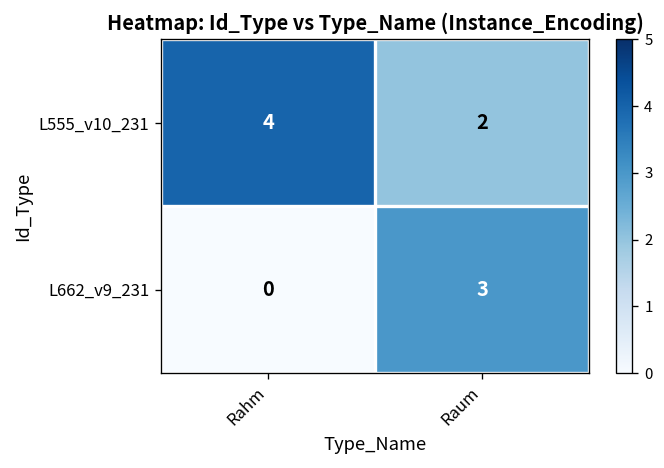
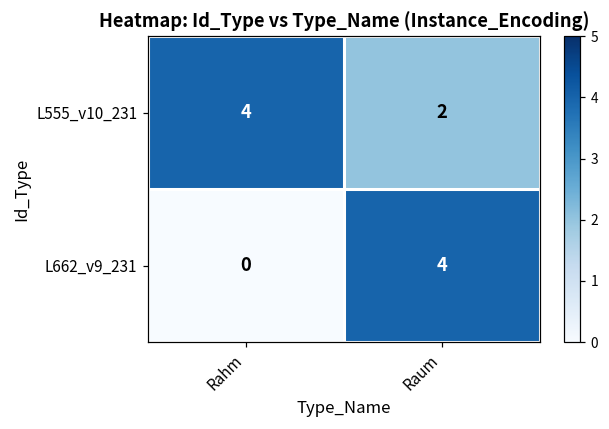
  {
    "L555_v10_231": {
      "Rahm": 4,
      "Raum": 2
    },
    "L662_v9_231": {
      "Rahm": 0,
-     "Raum": 3
+     "Raum": 4
    }
  }
